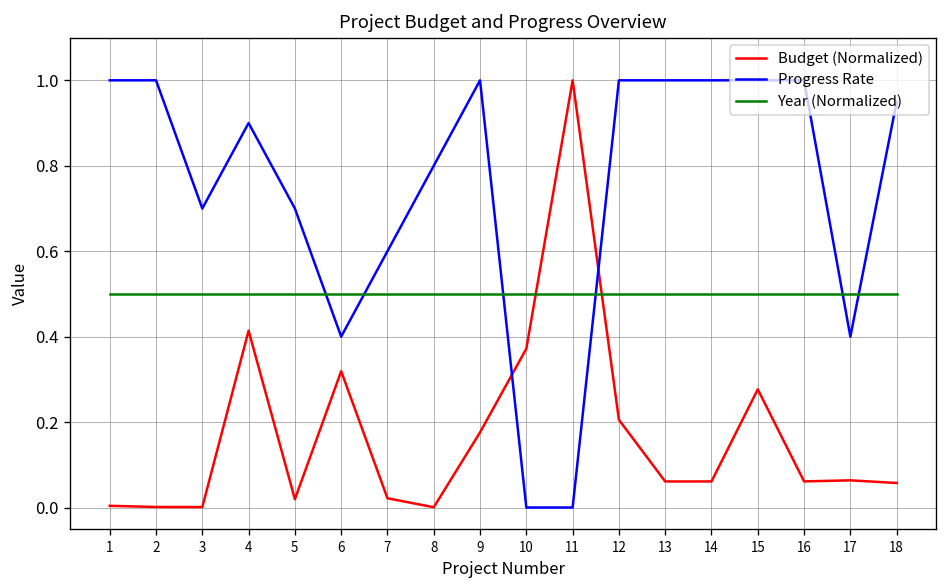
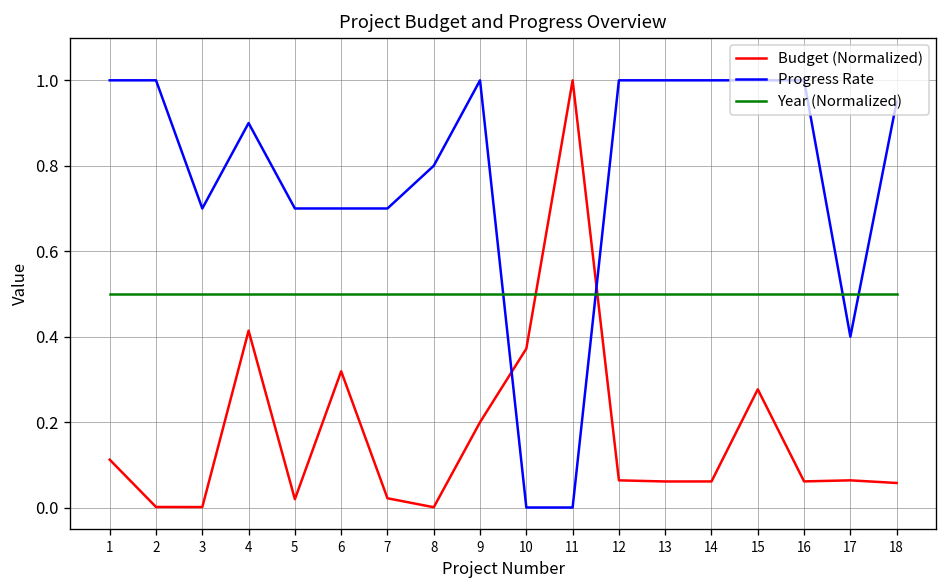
  {
    "Budget (Normalized)": {
-     "1": 0.00,
+     "1": 0.11,
      "2": 0.00,
      "3": 0.00,
      "4": 0.41,
      "5": 0.02,
      "6": 0.32,
      "7": 0.02,
      "8": 0.00,
-     "9": 0.18,
+     "9": 0.20,
      "10": 0.37,
      "11": 1.00,
-     "12": 0.21,
+     "12": 0.06,
      "13": 0.06,
      "14": 0.06,
      "15": 0.28,
      "16": 0.06,
      "17": 0.06,
      "18": 0.06
    },
    "Progress Rate": {
      "1": 1.0,
      "2": 1.0,
      "3": 0.7,
      "4": 0.9,
      "5": 0.7,
-     "6": 0.4,
-     "7": 0.6,
+     "6": 0.7,
+     "7": 0.7,
      "8": 0.8,
      "9": 1.0,
      "10": 0.0,
      "11": 0.0,
      "12": 1.0,
      "13": 1.0,
      "14": 1.0,
      "17": 0.4
    },
    "Year (Normalized)": {
      "1": 0.50,
      "2": 0.50,
      "3": 0.50,
      "4": 0.50,
      "5": 0.50,
      "6": 0.50,
      "7": 0.50,
      "8": 0.50,
      "9": 0.50,
      "10": 0.50,
      "11": 0.50,
      "12": 0.50,
      "13": 0.50,
      "14": 0.50,
      "15": 0.50,
      "16": 0.50,
      "17": 0.50,
      "18": 0.50
    }
  }
